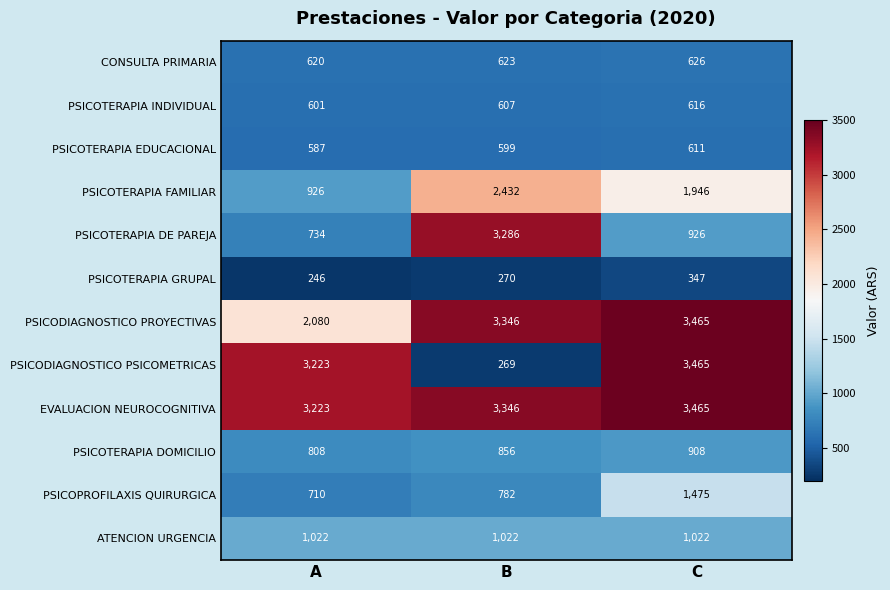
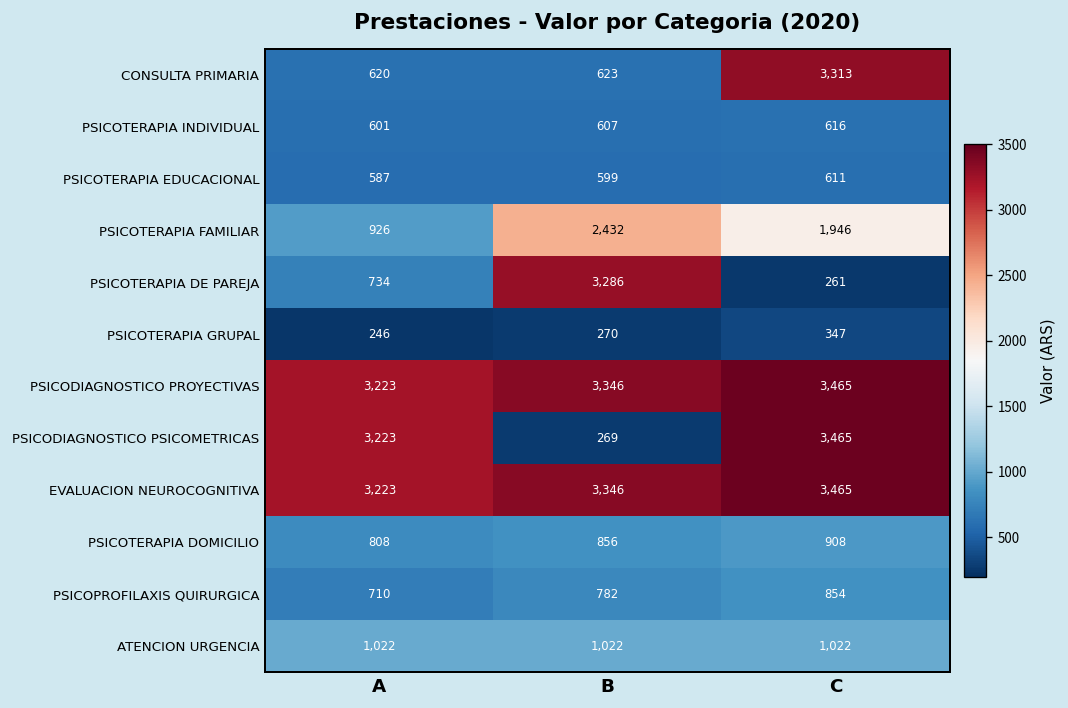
  {
    "CONSULTA PRIMARIA": {
      "A": "620",
      "B": "623",
-     "C": "626"
+     "C": "3,313"
    },
    "PSICOTERAPIA INDIVIDUAL": {
      "A": "601",
      "B": "607",
      "C": "616"
    },
    "PSICOTERAPIA EDUCACIONAL": {
      "A": "587",
      "B": "599",
      "C": "611"
    },
    "PSICOTERAPIA FAMILIAR": {
      "A": "926",
      "B": "2,432",
      "C": "1,946"
    },
    "PSICOTERAPIA DE PAREJA": {
      "A": "734",
      "B": "3,286",
-     "C": "926"
+     "C": "261"
    },
    "PSICOTERAPIA GRUPAL": {
      "A": "246",
      "B": "270",
      "C": "347"
    },
    "PSICODIAGNOSTICO PROYECTIVAS": {
-     "A": "2,080",
+     "A": "3,223",
      "B": "3,346",
      "C": "3,465"
    },
    "PSICODIAGNOSTICO PSICOMETRICAS": {
      "A": "3,223",
      "B": "269",
      "C": "3,465"
    },
    "EVALUACION NEUROCOGNITIVA": {
      "A": "3,223",
      "B": "3,346",
      "C": "3,465"
    },
    "PSICOTERAPIA DOMICILIO": {
      "A": "808",
      "B": "856",
      "C": "908"
    },
    "PSICOPROFILAXIS QUIRURGICA": {
      "A": "710",
      "B": "782",
-     "C": "1,475"
+     "C": "854"
    },
    "ATENCION URGENCIA": {
      "A": "1,022",
      "B": "1,022",
      "C": "1,022"
    }
  }
